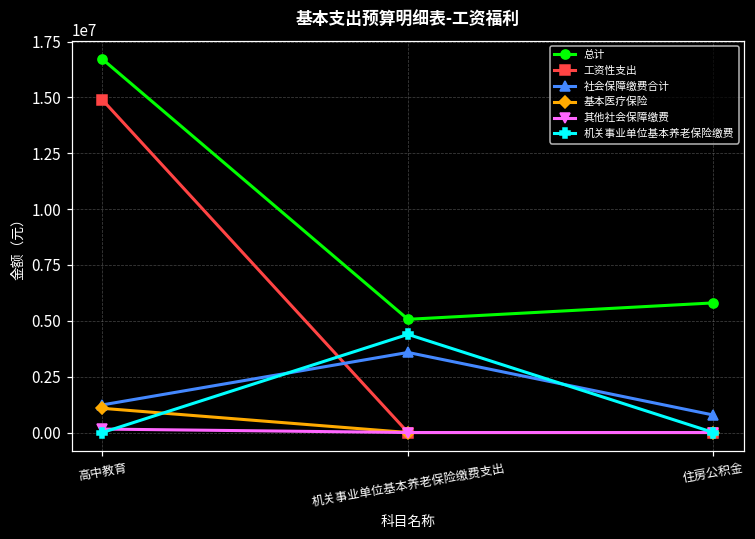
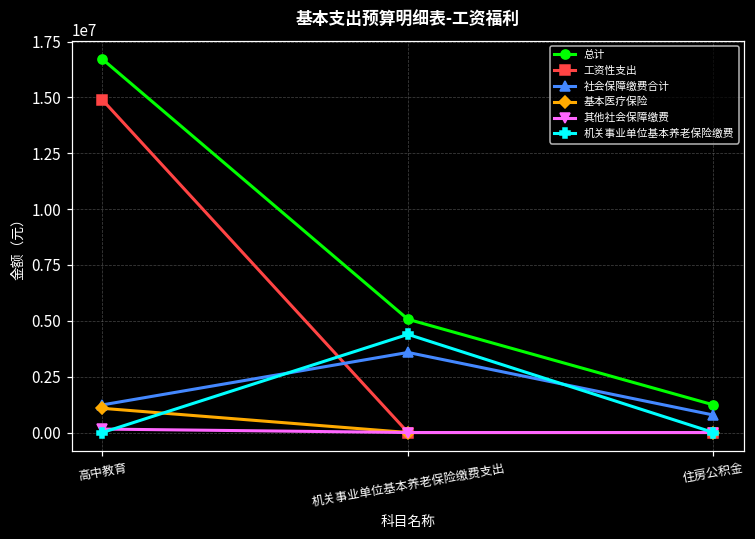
  {
    "总计": {
      "高中教育": 16700000,
      "机关事业单位基本养老保险缴费支出": 5100000,
-     "住房公积金": 5800000
+     "住房公积金": 1200000
    },
    "工资性支出": {
      "高中教育": 14900000
    },
    "社会保障缴费合计": {
      "高中教育": 1200000,
      "机关事业单位基本养老保险缴费支出": 3600000,
      "住房公积金": 800000
    },
    "基本医疗保险": {
      "高中教育": 1100000
    },
    "其他社会保障缴费": {
      "高中教育": 200000
    },
    "机关事业单位基本养老保险缴费": {
      "高中教育": 0,
      "机关事业单位基本养老保险缴费支出": 4400000
    }
  }
